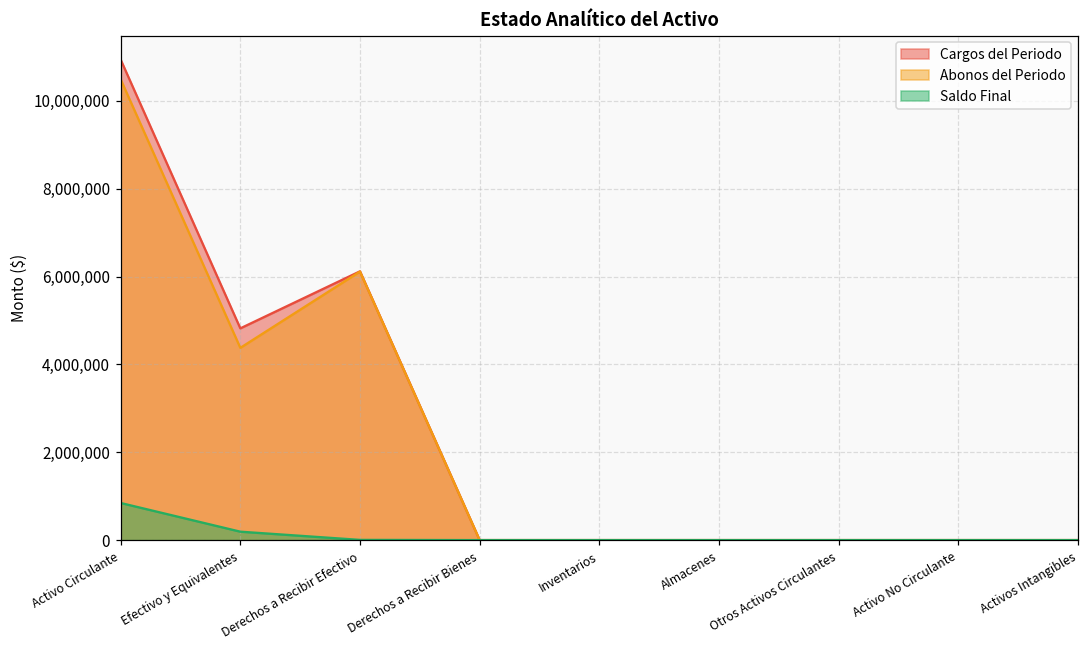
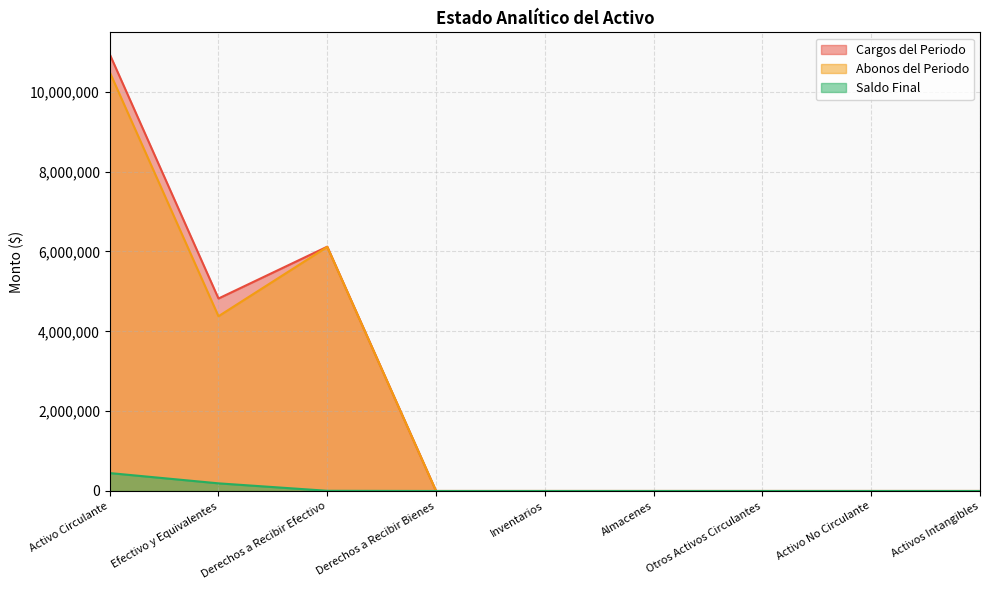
  {
    "Cargos del Periodo": {
      "Activo Circulante": "10,900,000",
      "Efectivo y Equivalentes": "4,800,000"
    },
    "Abonos del Periodo": {
      "Activo Circulante": "10,500,000",
      "Efectivo y Equivalentes": "4,400,000"
    },
    "Saldo Final": {
-     "Activo Circulante": "800,000",
+     "Activo Circulante": "400,000",
      "Efectivo y Equivalentes": "200,000",
      "Derechos a Recibir Efectivo": "0"
    }
  }
